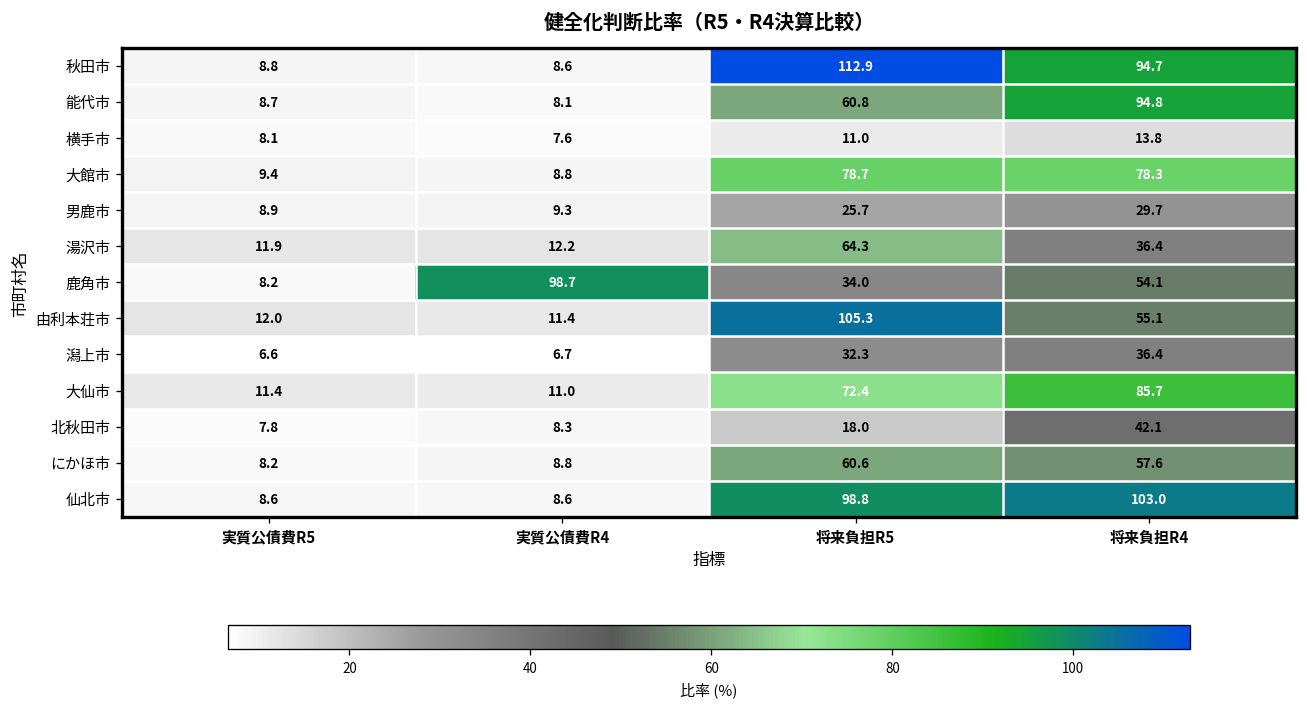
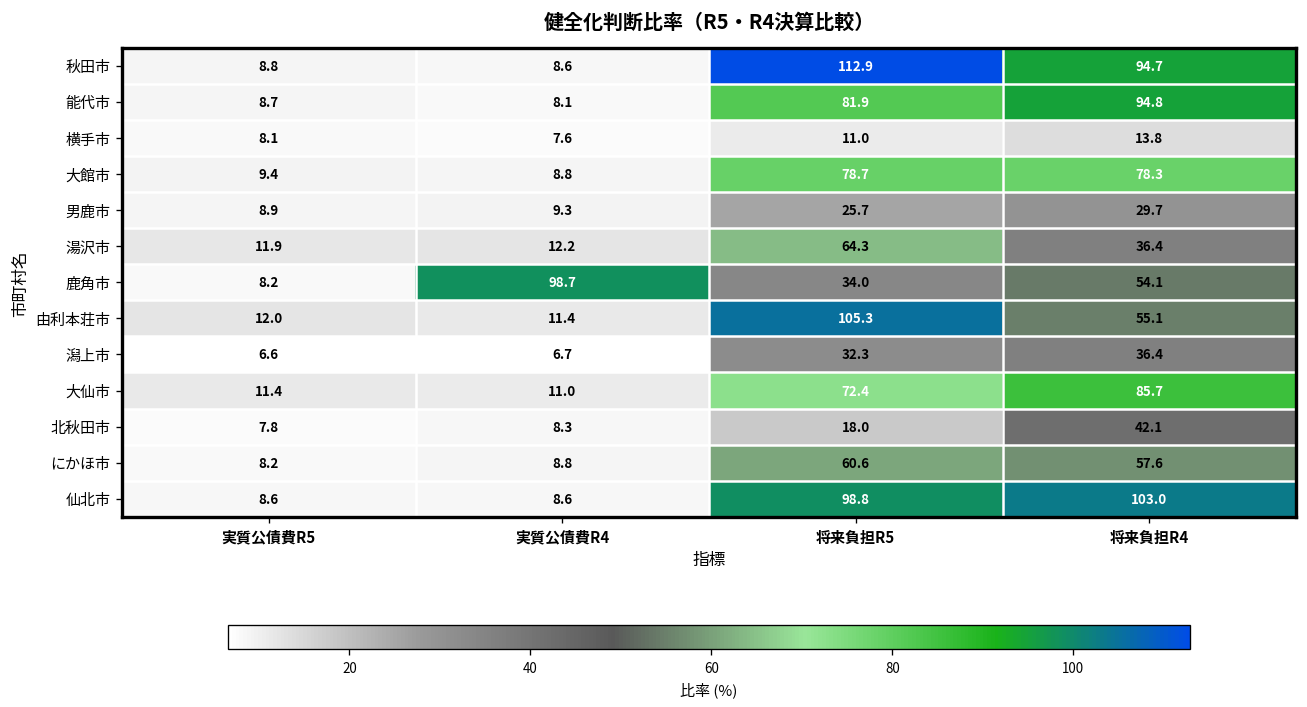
  {
    "秋田市": {
      "実質公債費R5": 8.8,
      "実質公債費R4": 8.6,
      "将来負担R5": 112.9,
      "将来負担R4": 94.7
    },
    "能代市": {
      "実質公債費R5": 8.7,
      "実質公債費R4": 8.1,
-     "将来負担R5": 60.8,
+     "将来負担R5": 81.9,
      "将来負担R4": 94.8
    },
    "横手市": {
      "実質公債費R5": 8.1,
      "実質公債費R4": 7.6,
      "将来負担R5": 11.0,
      "将来負担R4": 13.8
    },
    "大館市": {
      "実質公債費R5": 9.4,
      "実質公債費R4": 8.8,
      "将来負担R5": 78.7,
      "将来負担R4": 78.3
    },
    "男鹿市": {
      "実質公債費R5": 8.9,
      "実質公債費R4": 9.3,
      "将来負担R5": 25.7,
      "将来負担R4": 29.7
    },
    "湯沢市": {
      "実質公債費R5": 11.9,
      "実質公債費R4": 12.2,
      "将来負担R5": 64.3,
      "将来負担R4": 36.4
    },
    "鹿角市": {
      "実質公債費R5": 8.2,
      "実質公債費R4": 98.7,
      "将来負担R5": 34.0,
      "将来負担R4": 54.1
    },
    "由利本荘市": {
      "実質公債費R5": 12.0,
      "実質公債費R4": 11.4,
      "将来負担R5": 105.3,
      "将来負担R4": 55.1
    },
    "潟上市": {
      "実質公債費R5": 6.6,
      "実質公債費R4": 6.7,
      "将来負担R5": 32.3,
      "将来負担R4": 36.4
    },
    "大仙市": {
      "実質公債費R5": 11.4,
      "実質公債費R4": 11.0,
      "将来負担R5": 72.4,
      "将来負担R4": 85.7
    },
    "北秋田市": {
      "実質公債費R5": 7.8,
      "実質公債費R4": 8.3,
      "将来負担R5": 18.0,
      "将来負担R4": 42.1
    },
    "にかほ市": {
      "実質公債費R5": 8.2,
      "実質公債費R4": 8.8,
      "将来負担R5": 60.6,
      "将来負担R4": 57.6
    },
    "仙北市": {
      "実質公債費R5": 8.6,
      "実質公債費R4": 8.6,
      "将来負担R5": 98.8,
      "将来負担R4": 103.0
    }
  }
